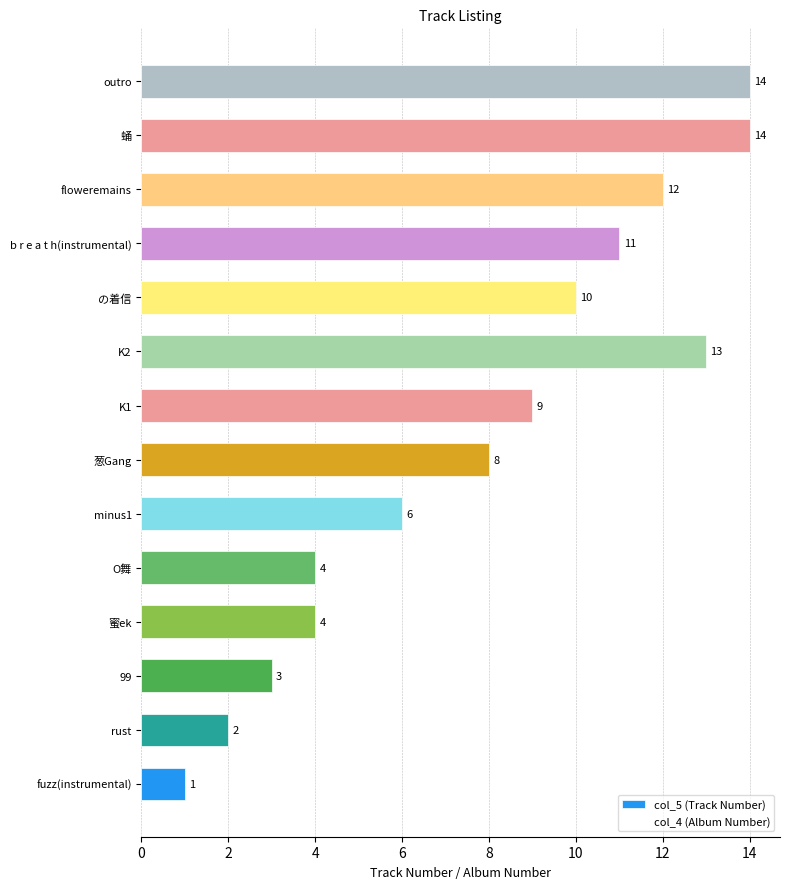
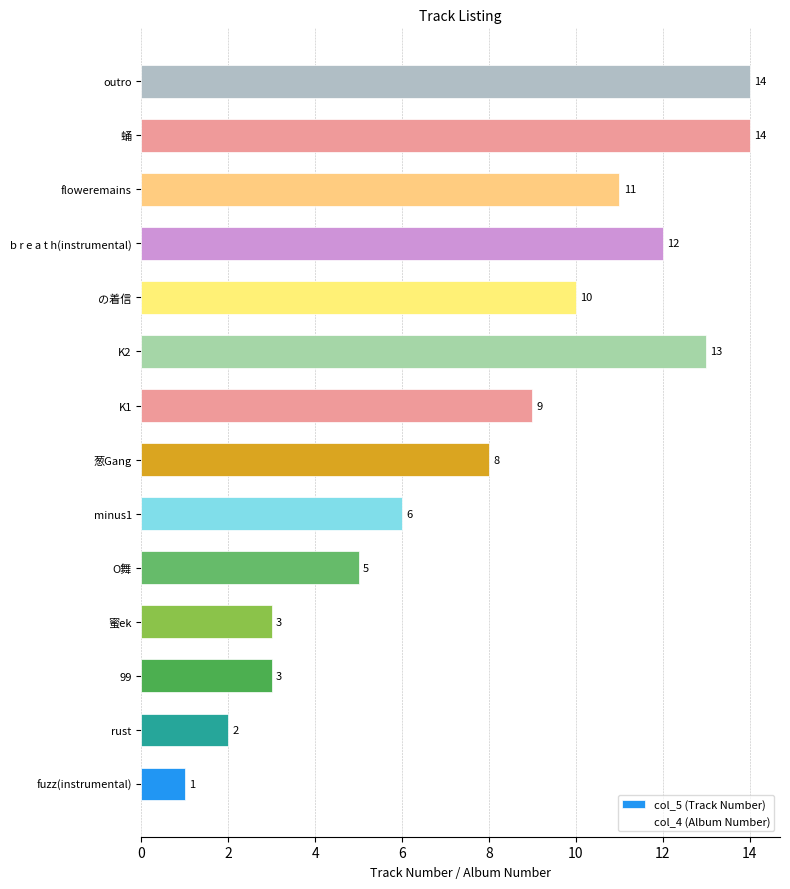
  {
    "col_5 (Track Number)": {
      "outro": 14,
      "蛹": 14,
-     "floweremains": 12,
-     "b r e a t h(instrumental)": 11,
+     "floweremains": 11,
+     "b r e a t h(instrumental)": 12,
      "の着信": 10,
      "K2": 13,
      "K1": 9,
      "葱Gang": 8,
      "minus1": 6,
-     "O舞": 4,
-     "蜜ek": 4,
+     "O舞": 5,
+     "蜜ek": 3,
      "99": 3,
      "rust": 2,
      "fuzz(instrumental)": 1
    },
    "col_4 (Album Number)": {
      "fuzz(instrumental)": 1
    }
  }
